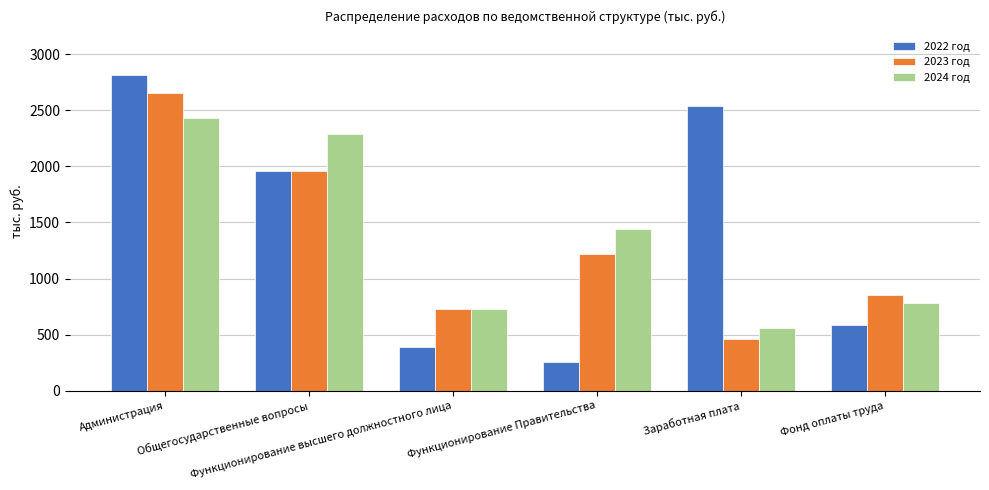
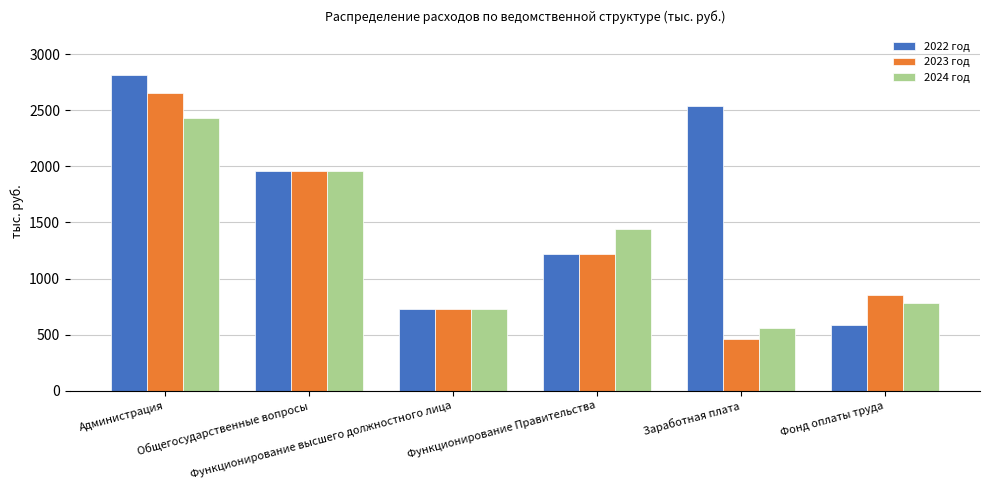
  {
    "2022 год": {
      "Администрация": 2820,
      "Общегосударственные вопросы": 1960,
-     "Функционирование высшего должностного лица": 390,
-     "Функционирование Правительства": 250,
+     "Функционирование высшего должностного лица": 730,
+     "Функционирование Правительства": 1220,
      "Заработная плата": 2540,
      "Фонд оплаты труда": 590
    },
    "2023 год": {
      "Администрация": 2650,
      "Общегосударственные вопросы": 1960,
      "Функционирование высшего должностного лица": 730,
      "Функционирование Правительства": 1220,
      "Заработная плата": 470,
      "Фонд оплаты труда": 860
    },
    "2024 год": {
      "Администрация": 2430,
-     "Общегосударственные вопросы": 2290,
+     "Общегосударственные вопросы": 1960,
      "Функционирование высшего должностного лица": 730,
      "Функционирование Правительства": 1440,
      "Заработная плата": 560,
      "Фонд оплаты труда": 780
    }
  }
